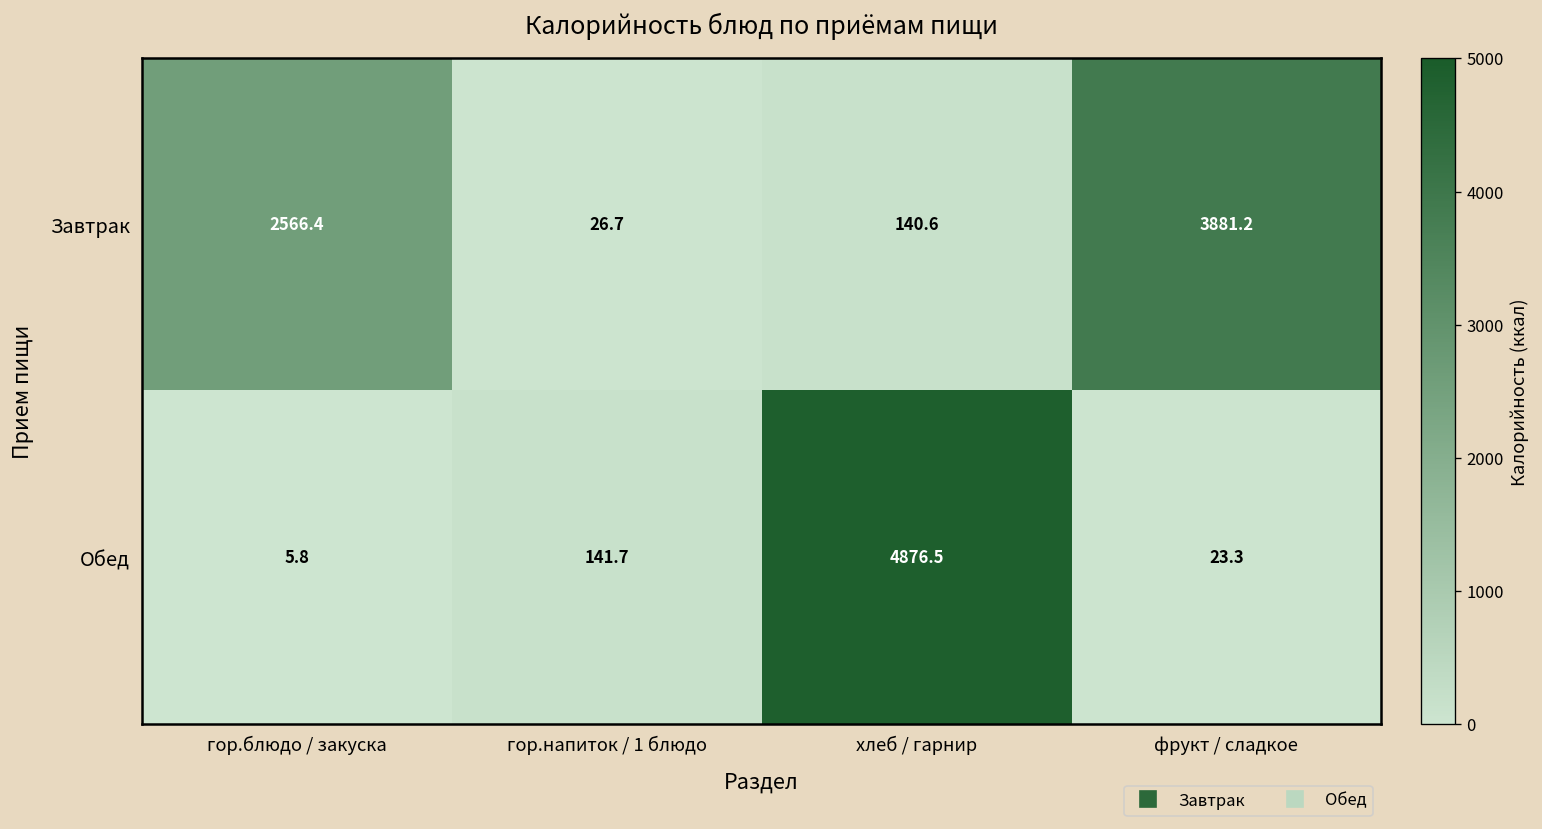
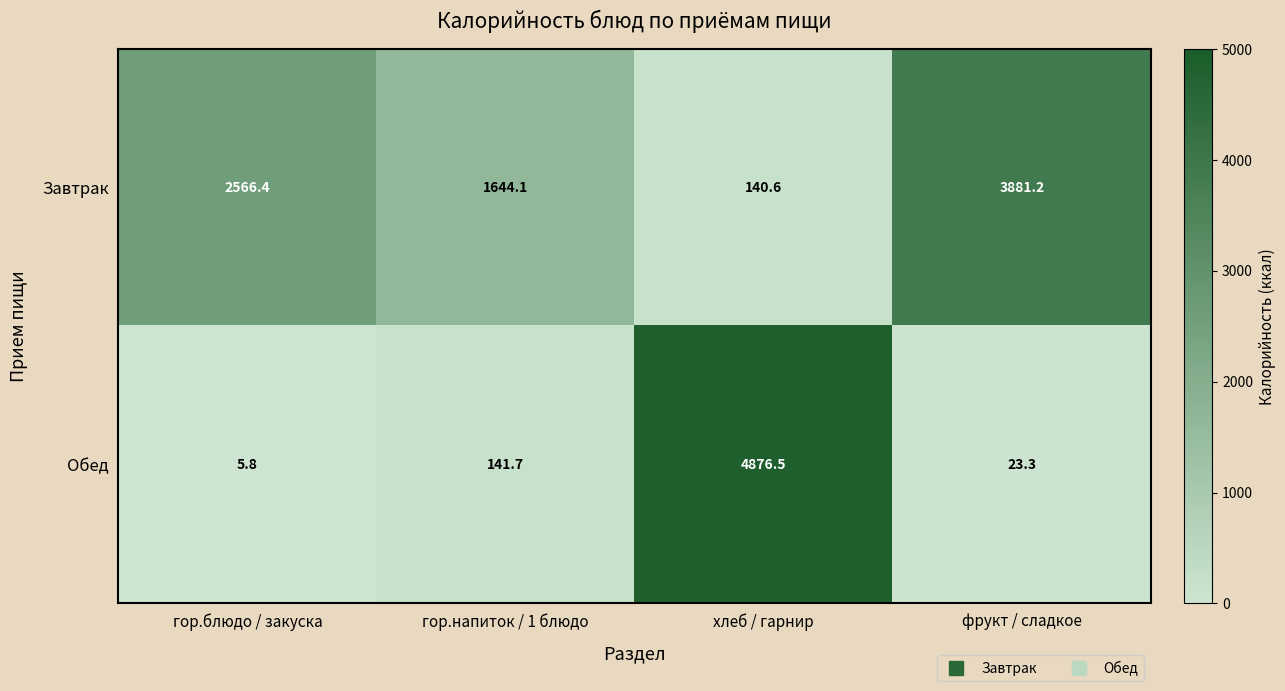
  {
    "Завтрак": {
      "гор.блюдо / закуска": 2566.4,
-     "гор.напиток / 1 блюдо": 26.7,
+     "гор.напиток / 1 блюдо": 1644.1,
      "хлеб / гарнир": 140.6,
      "фрукт / сладкое": 3881.2
    },
    "Обед": {
      "гор.блюдо / закуска": 5.8,
      "гор.напиток / 1 блюдо": 141.7,
      "хлеб / гарнир": 4876.5,
      "фрукт / сладкое": 23.3
    }
  }
